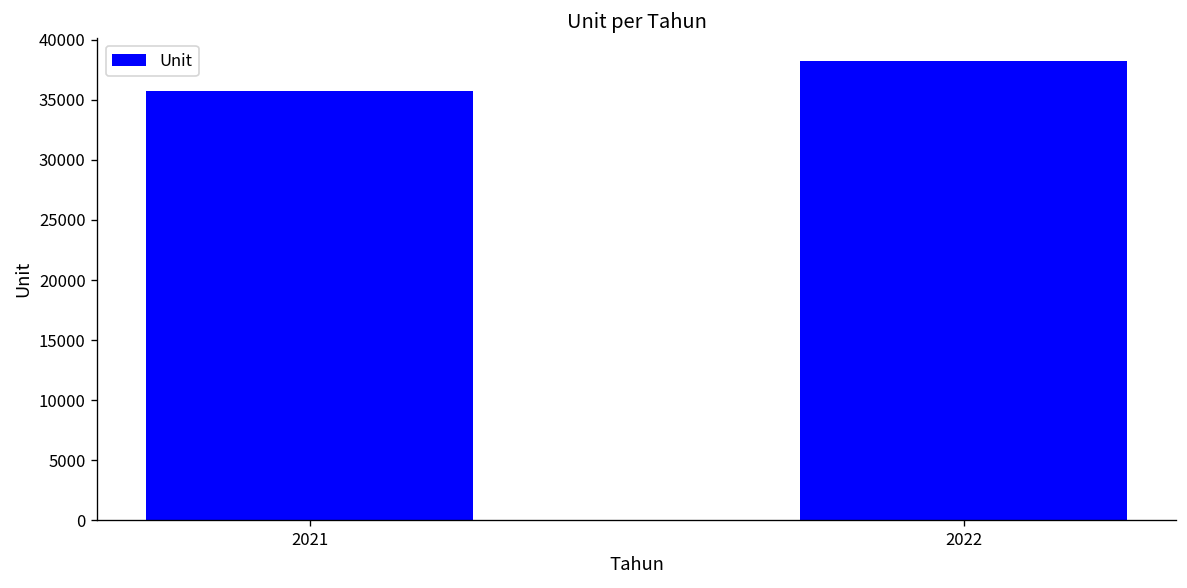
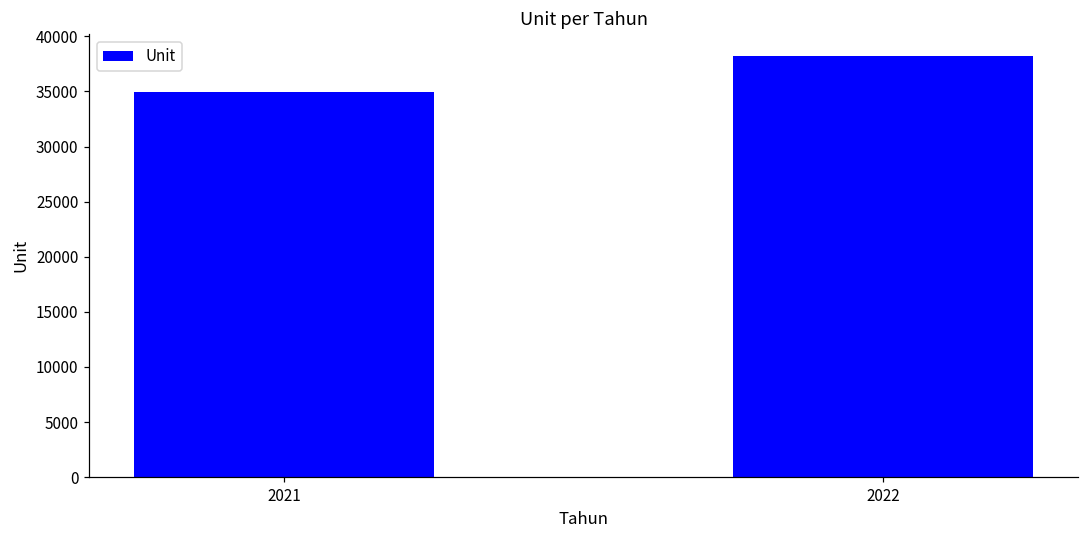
  {
-   "2021": 35700,
+   "2021": 34900,
    "2022": 38300
  }
